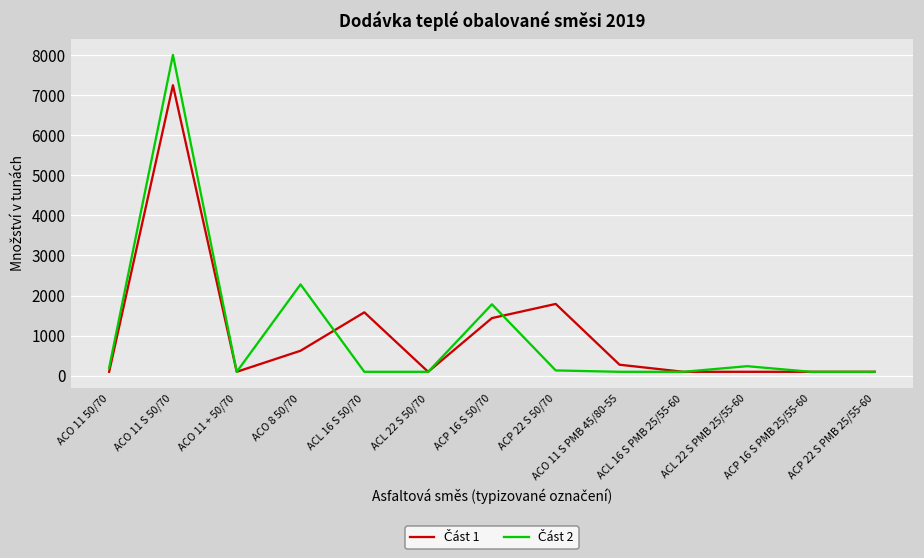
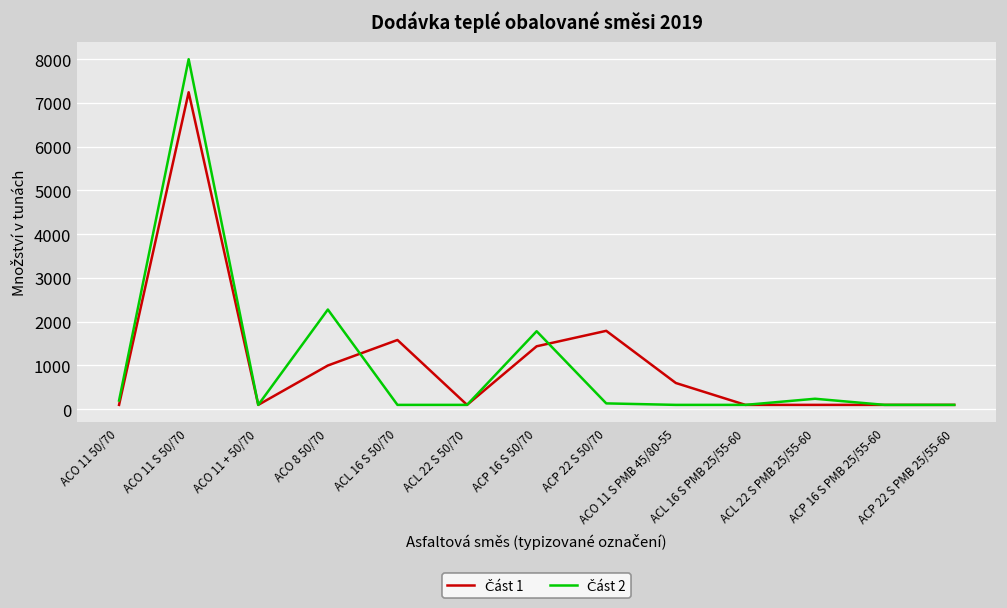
  {
    "Část 1": {
      "ACO 11 50/70": 100,
      "ACO 11 S 50/70": 7200,
-     "ACO 8 50/70": 600,
+     "ACO 8 50/70": 1000,
      "ACL 16 S 50/70": 1600,
      "ACP 16 S 50/70": 1400,
      "ACP 22 S 50/70": 1800,
-     "ACO 11 S PMB 45/80-55": 300,
+     "ACO 11 S PMB 45/80-55": 600,
      "ACL 22 S PMB 25/55-60": 100
    },
    "Část 2": {
      "ACO 11 50/70": 200,
      "ACO 11 S 50/70": 8000,
      "ACO 8 50/70": 2300,
      "ACL 16 S 50/70": 100,
      "ACP 16 S 50/70": 1800,
      "ACP 22 S 50/70": 100,
      "ACO 11 S PMB 45/80-55": 100,
      "ACL 22 S PMB 25/55-60": 200
    }
  }
